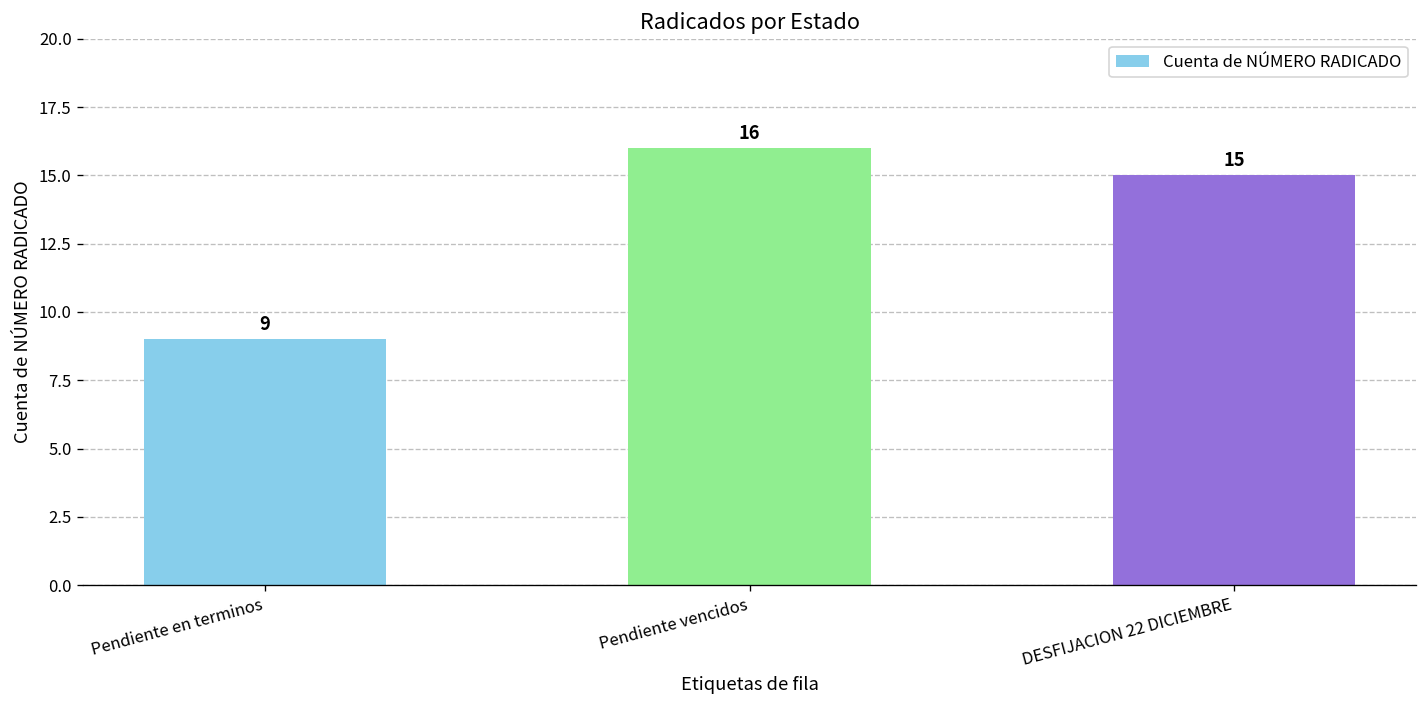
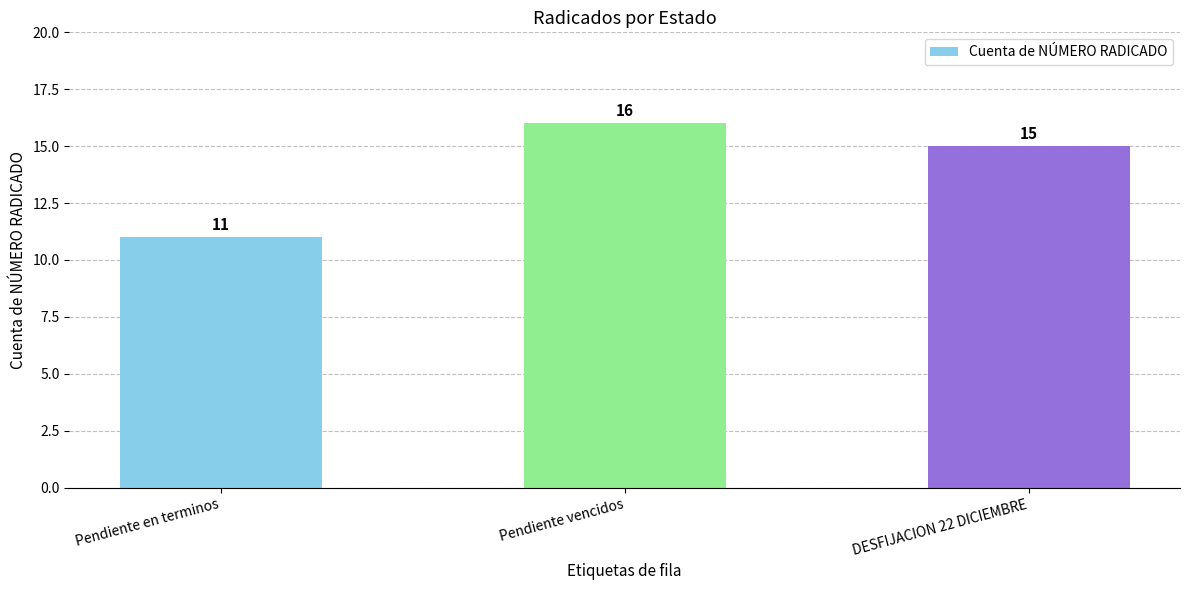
  {
-   "Pendiente en terminos": 9,
+   "Pendiente en terminos": 11,
    "Pendiente vencidos": 16,
    "DESFIJACION 22 DICIEMBRE": 15
  }
